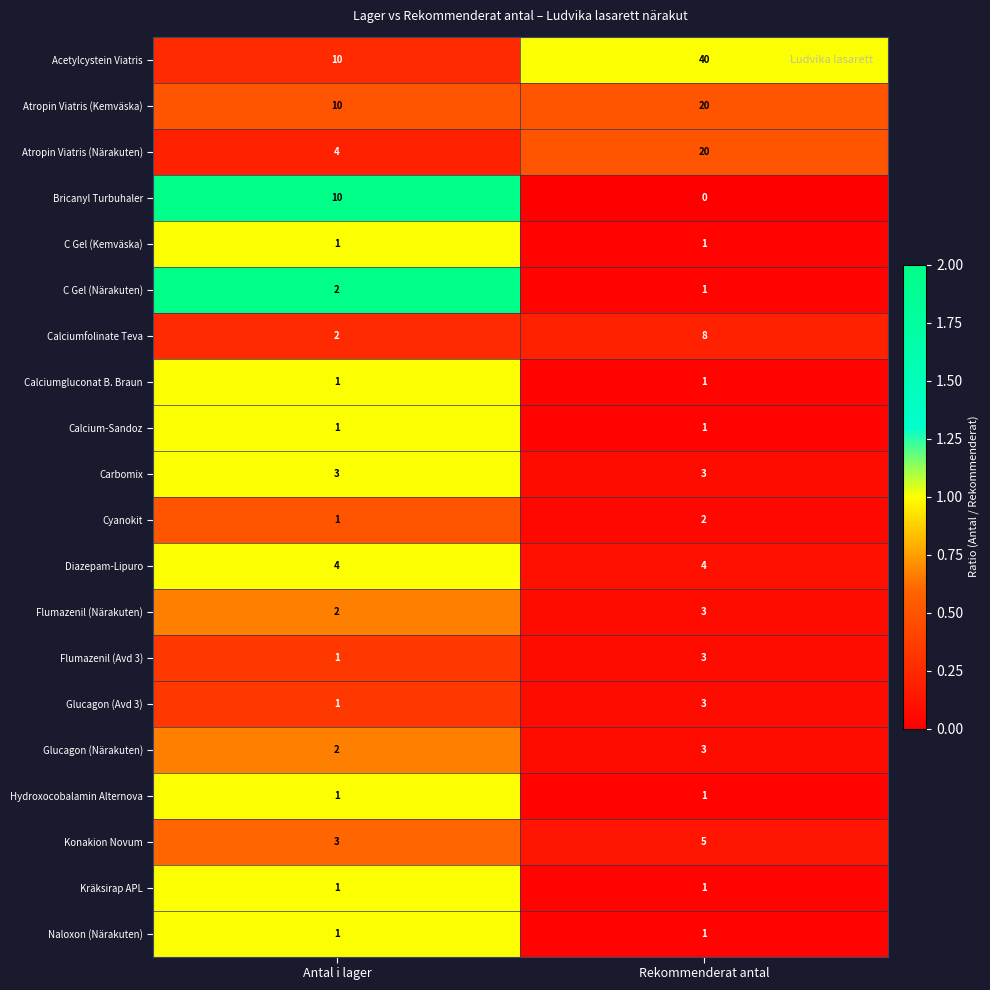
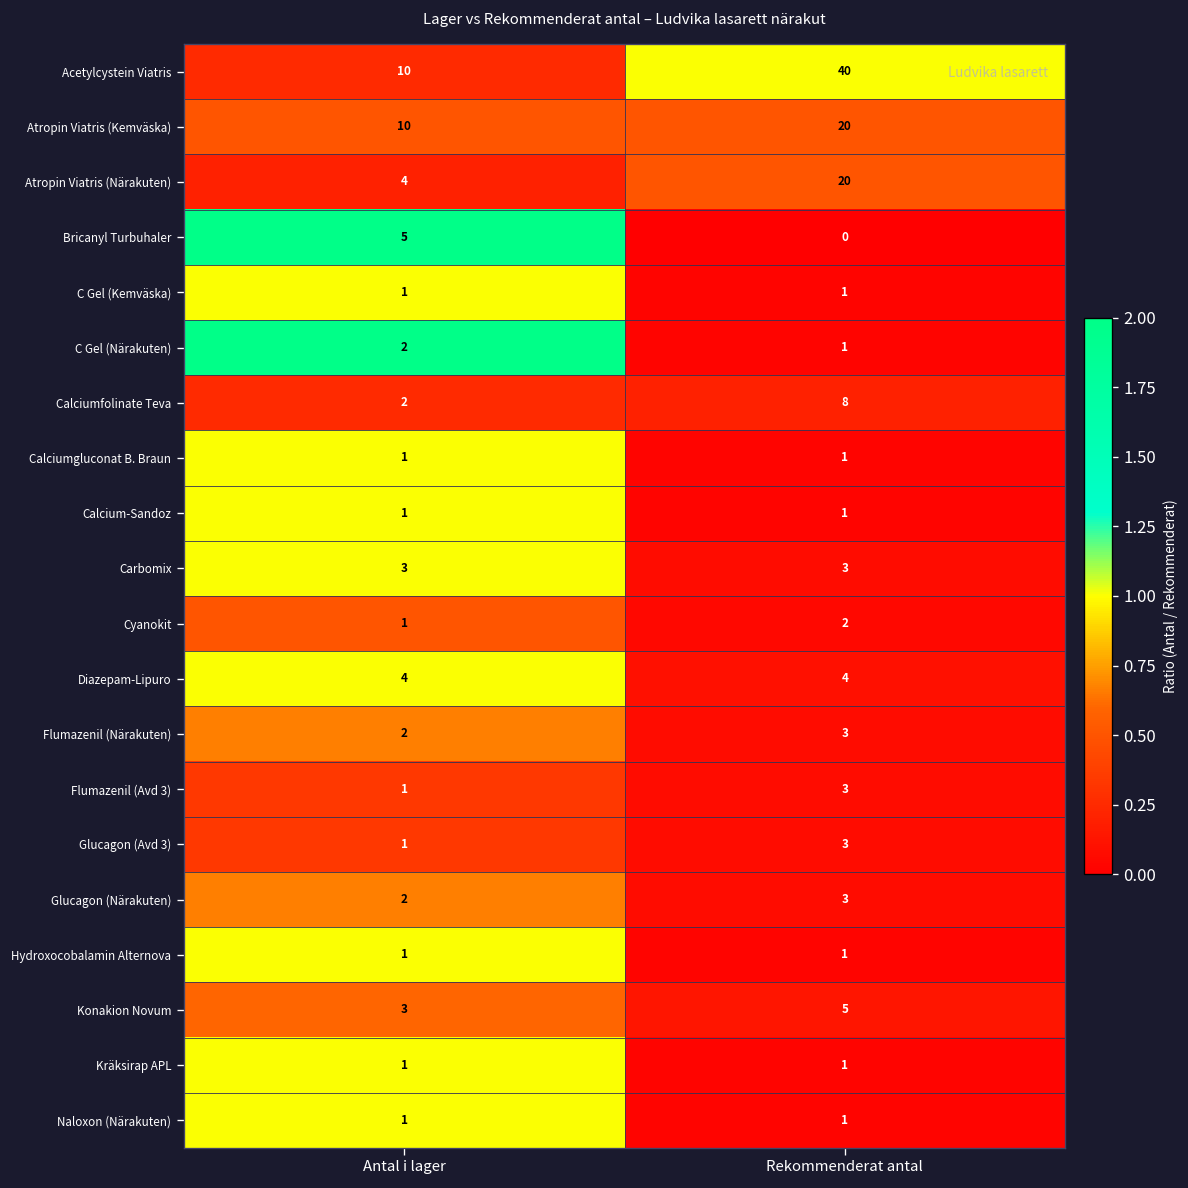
  {
    "Acetylcystein Viatris": {
      "Antal i lager": 10
    },
    "Atropin Viatris (Kemväska)": {
      "Antal i lager": 10,
      "Rekommenderat antal": 20
    },
    "Atropin Viatris (Närakuten)": {
      "Antal i lager": 4,
      "Rekommenderat antal": 20
    },
    "Bricanyl Turbuhaler": {
-     "Antal i lager": 10,
+     "Antal i lager": 5,
      "Rekommenderat antal": 0
    },
    "C Gel (Kemväska)": {
      "Antal i lager": 1,
      "Rekommenderat antal": 1
    },
    "C Gel (Närakuten)": {
      "Antal i lager": 2,
      "Rekommenderat antal": 1
    },
    "Calciumfolinate Teva": {
      "Antal i lager": 2,
      "Rekommenderat antal": 8
    },
    "Calciumgluconat B. Braun": {
      "Antal i lager": 1,
      "Rekommenderat antal": 1
    },
    "Calcium-Sandoz": {
      "Antal i lager": 1,
      "Rekommenderat antal": 1
    },
    "Carbomix": {
      "Antal i lager": 3,
      "Rekommenderat antal": 3
    },
    "Cyanokit": {
      "Antal i lager": 1,
      "Rekommenderat antal": 2
    },
    "Diazepam-Lipuro": {
      "Antal i lager": 4,
      "Rekommenderat antal": 4
    },
    "Flumazenil (Närakuten)": {
      "Antal i lager": 2,
      "Rekommenderat antal": 3
    },
    "Flumazenil (Avd 3)": {
      "Antal i lager": 1,
      "Rekommenderat antal": 3
    },
    "Glucagon (Avd 3)": {
      "Antal i lager": 1,
      "Rekommenderat antal": 3
    },
    "Glucagon (Närakuten)": {
      "Antal i lager": 2,
      "Rekommenderat antal": 3
    },
    "Hydroxocobalamin Alternova": {
      "Antal i lager": 1,
      "Rekommenderat antal": 1
    },
    "Konakion Novum": {
      "Antal i lager": 3,
      "Rekommenderat antal": 5
    },
    "Kräksirap APL": {
      "Antal i lager": 1,
      "Rekommenderat antal": 1
    },
    "Naloxon (Närakuten)": {
      "Antal i lager": 1,
      "Rekommenderat antal": 1
    }
  }
